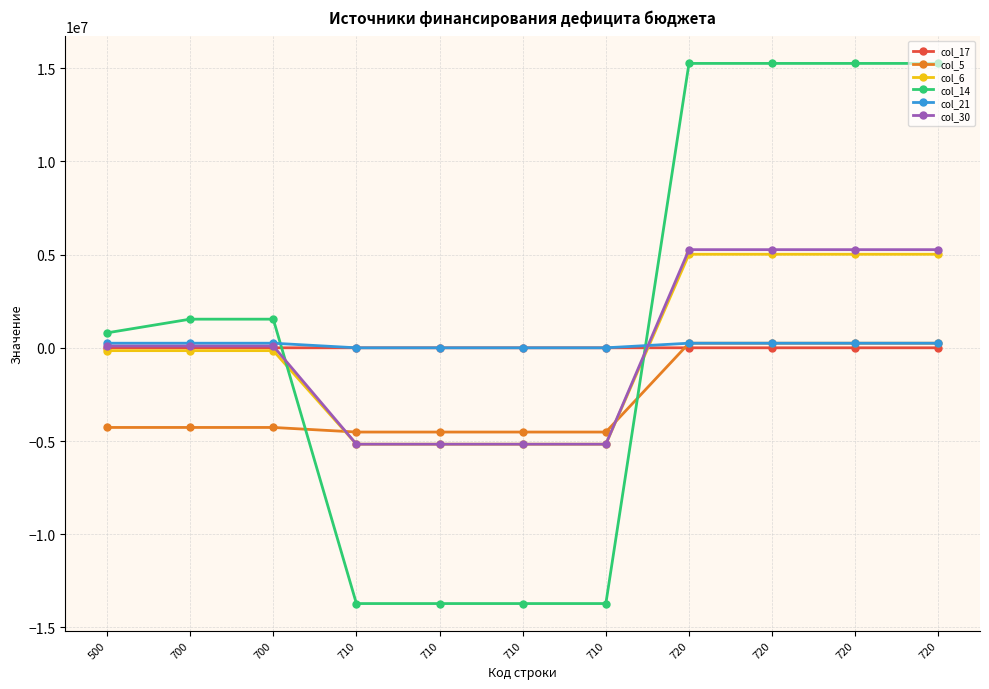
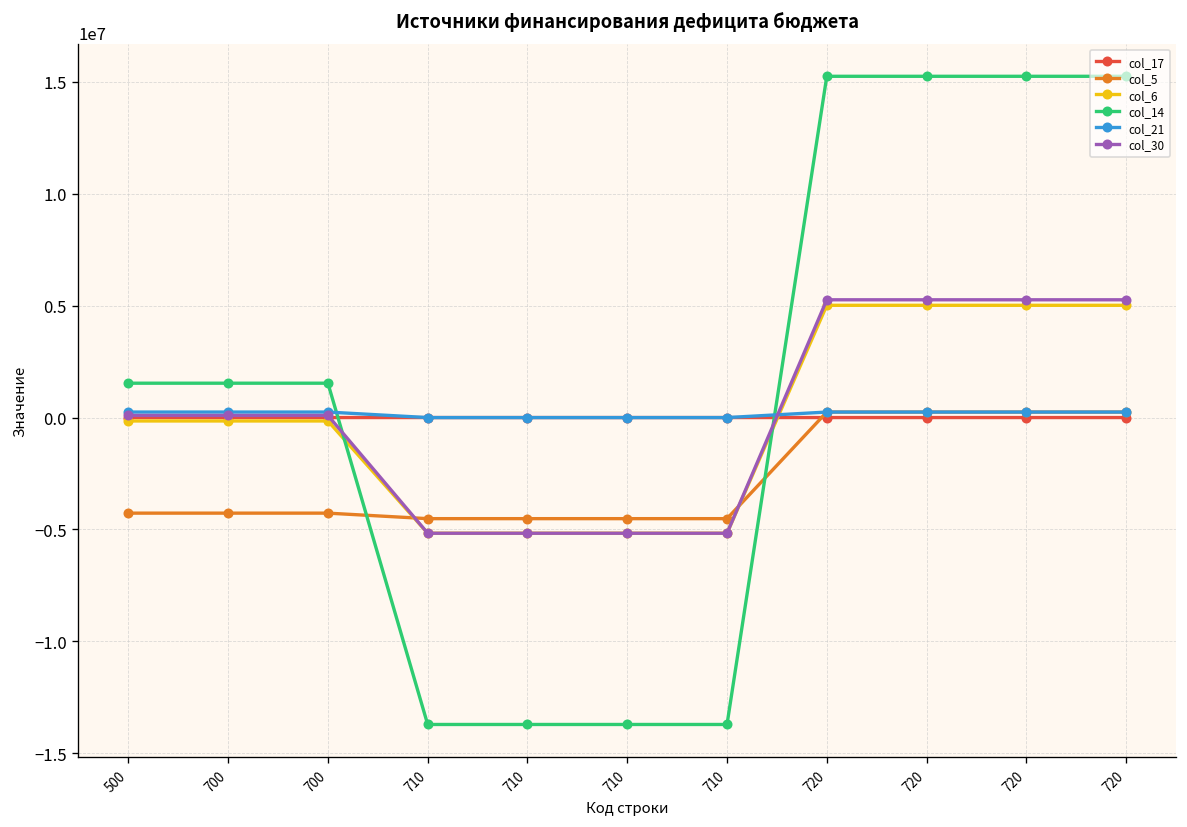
  {
    "col_6": {
      "500": -200000
    },
    "col_14": {
-     "500": 800000
+     "500": 1500000
    },
    "col_21": {
      "500": 200000
    }
  }
